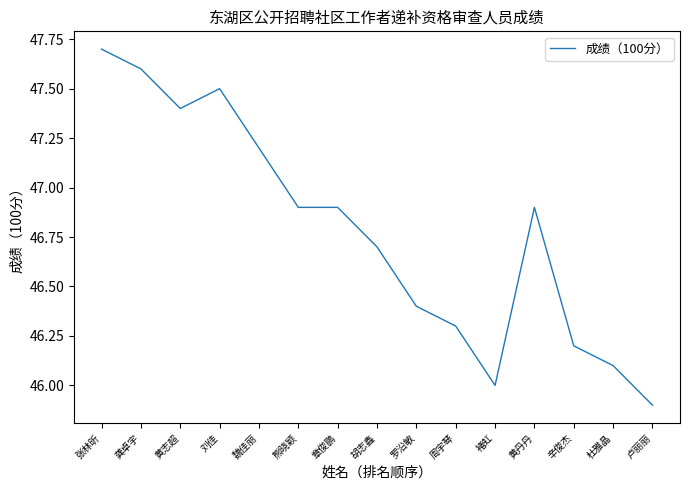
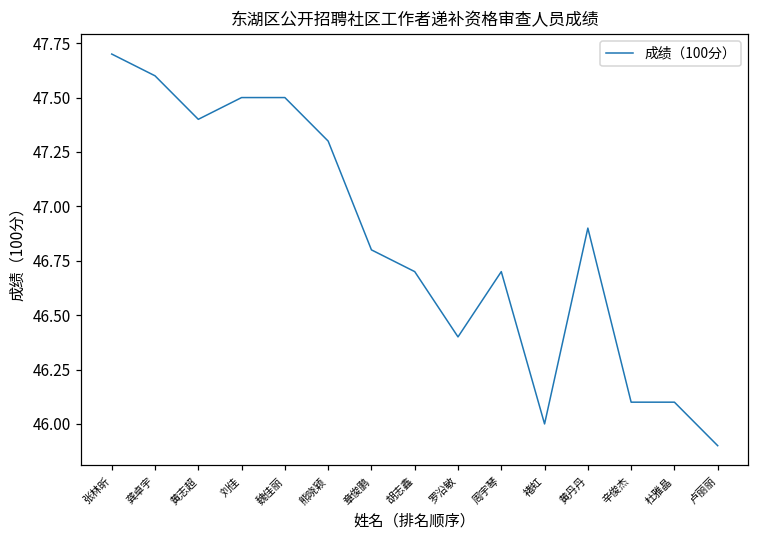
  {
    "张林昕": 47.7,
    "龚卓宇": 47.6,
    "黄志超": 47.4,
    "刘佳": 47.5,
-   "魏佳丽": 47.2,
-   "熊晓颖": 46.9,
-   "章俊鹏": 46.9,
+   "魏佳丽": 47.5,
+   "熊晓颖": 47.3,
+   "章俊鹏": 46.8,
    "胡志鑫": 46.7,
    "罗沿敏": 46.4,
-   "周宇琴": 46.3,
+   "周宇琴": 46.7,
    "褚虹": 46.0,
    "黄丹丹": 46.9,
-   "辛俊杰": 46.2,
+   "辛俊杰": 46.1,
    "杜雅晶": 46.1,
    "卢丽丽": 45.9
  }
